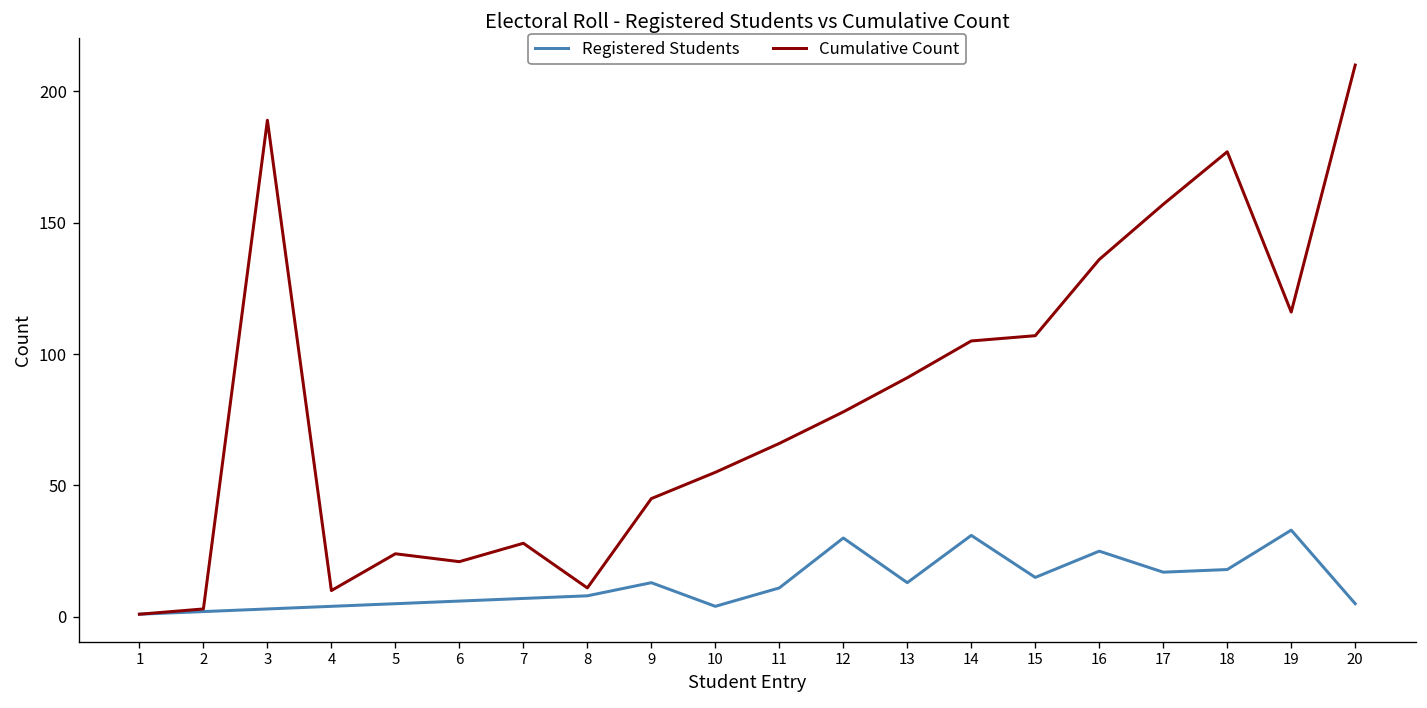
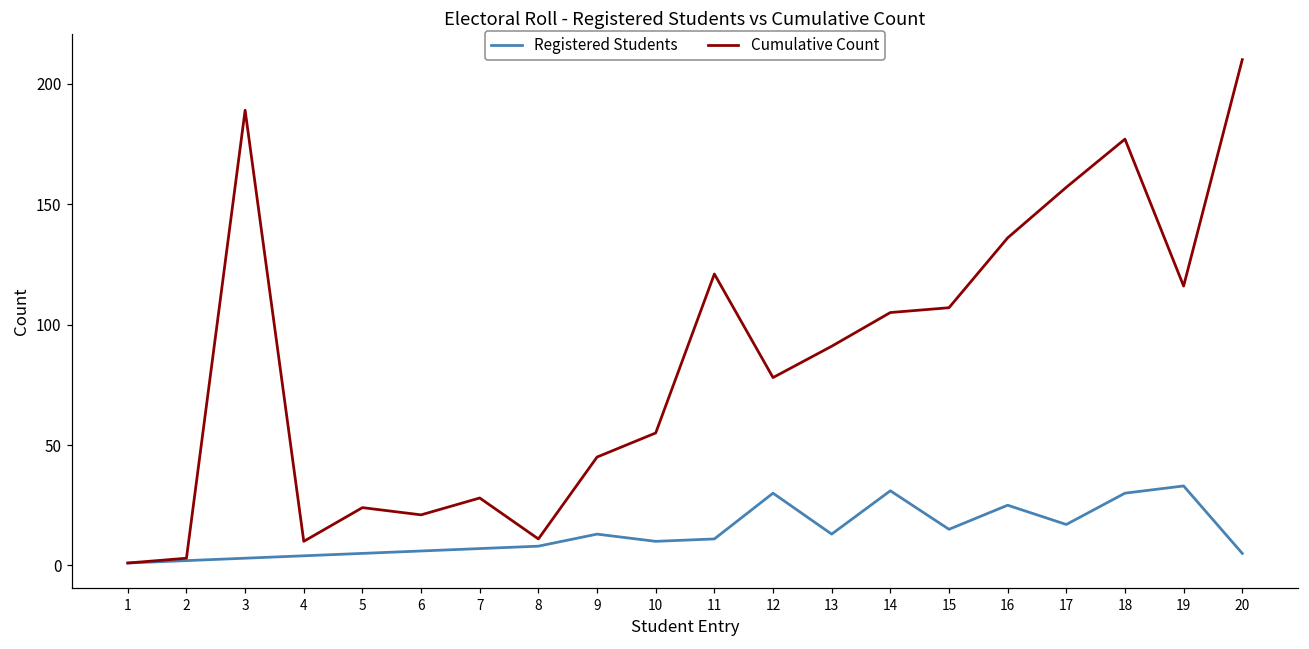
  {
    "Registered Students": {
      "3": 3,
      "4": 4,
      "5": 5,
      "6": 6,
      "7": 7,
      "8": 8,
      "9": 13,
-     "10": 4,
+     "10": 10,
      "11": 11,
      "12": 30,
      "13": 13,
      "14": 31,
      "15": 15,
      "16": 25,
      "17": 17,
-     "18": 18,
+     "18": 30,
      "19": 33,
      "20": 5
    },
    "Cumulative Count": {
      "3": 189,
      "4": 10,
      "5": 24,
      "6": 21,
      "7": 28,
      "8": 11,
      "9": 45,
      "10": 55,
-     "11": 66,
+     "11": 121,
      "12": 78,
      "13": 91,
      "14": 105,
      "15": 107,
      "16": 136,
      "17": 157,
      "18": 177,
      "19": 116,
      "20": 210
    }
  }
